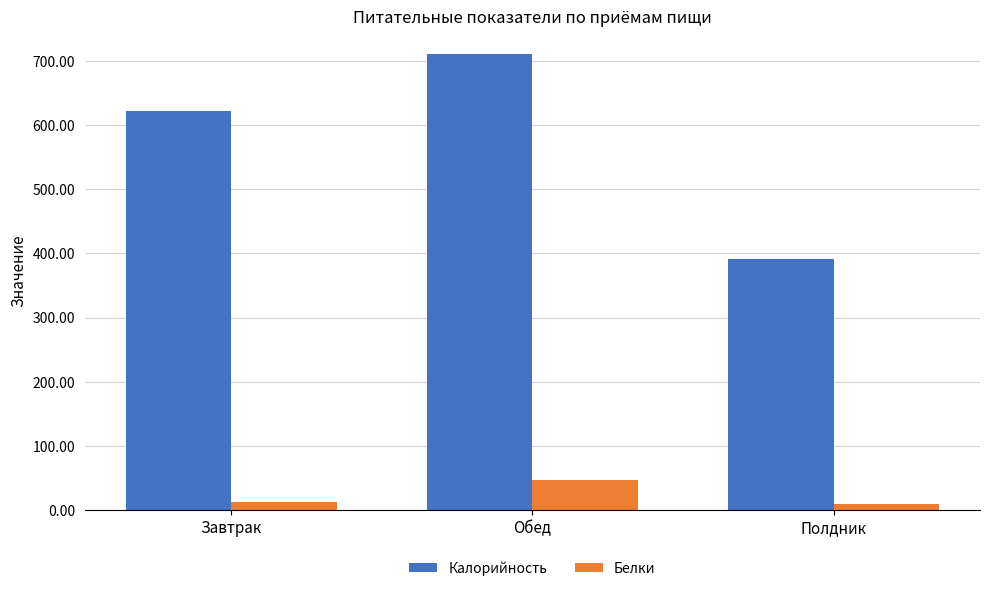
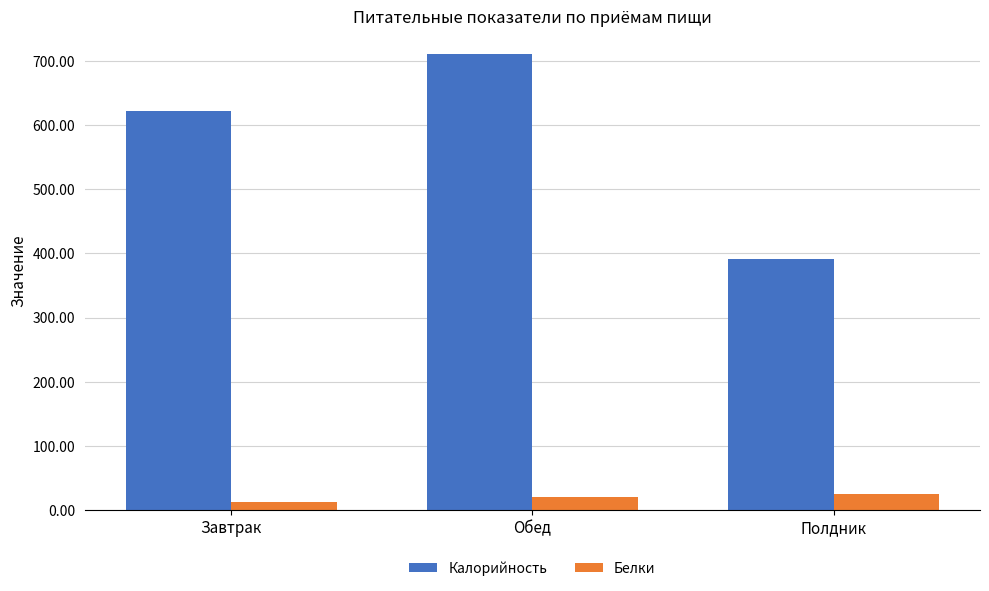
  {
    "Калорийность": {
      "Завтрак": 620,
      "Обед": 710,
      "Полдник": 390
    },
    "Белки": {
      "Завтрак": 10,
-     "Обед": 50,
-     "Полдник": 10
+     "Обед": 20,
+     "Полдник": 30
    }
  }
